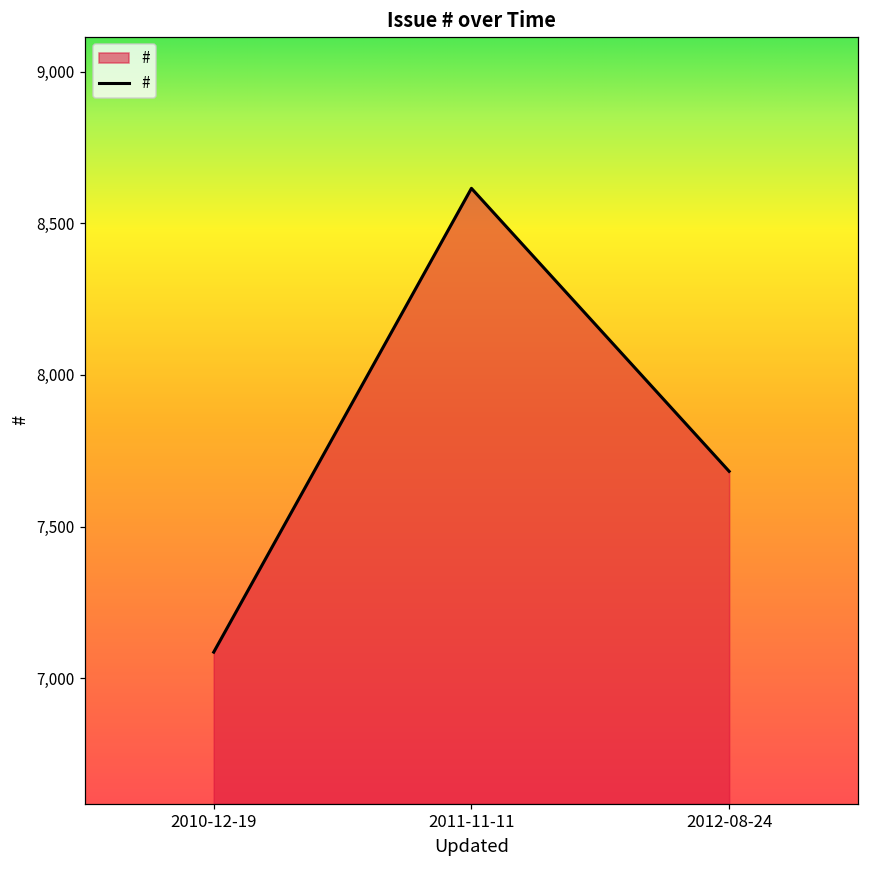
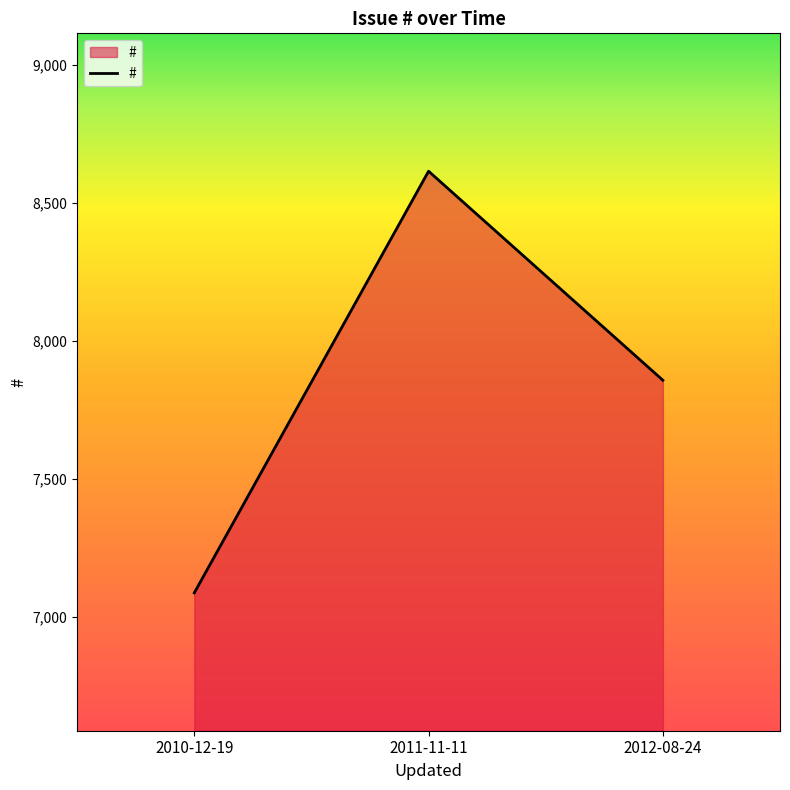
  {
    "2010-12-19": "7,090",
    "2011-11-11": "8,620",
-   "2012-08-24": "7,680"
+   "2012-08-24": "7,860"
  }
